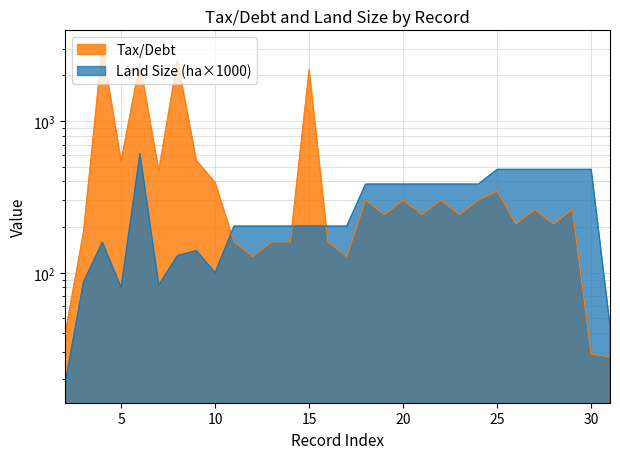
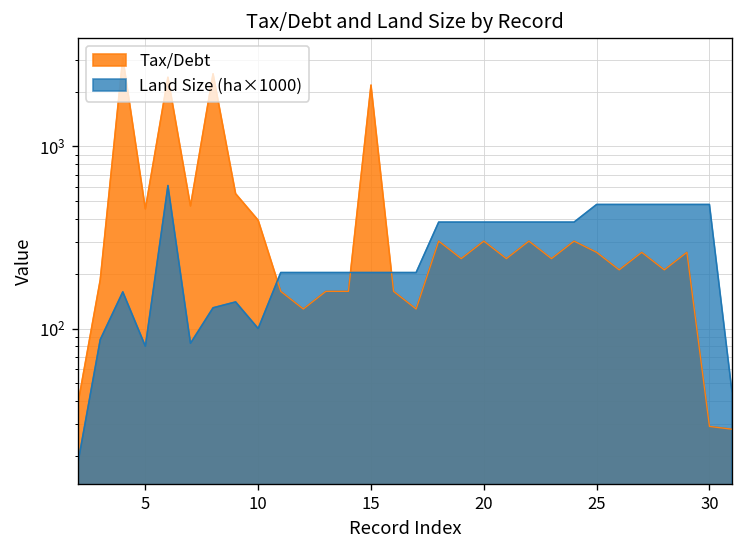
  {
    "Tax/Debt": {
-     "5": 540,
+     "5": 450,
      "10": 390,
      "15": 2200,
      "20": 300,
-     "25": 350,
+     "25": 260,
      "30": 29
    },
    "Land Size (ha×1000)": {
      "5": 80,
      "10": 100,
      "15": 200,
      "20": 380,
      "25": 480,
      "30": 480
    }
  }
